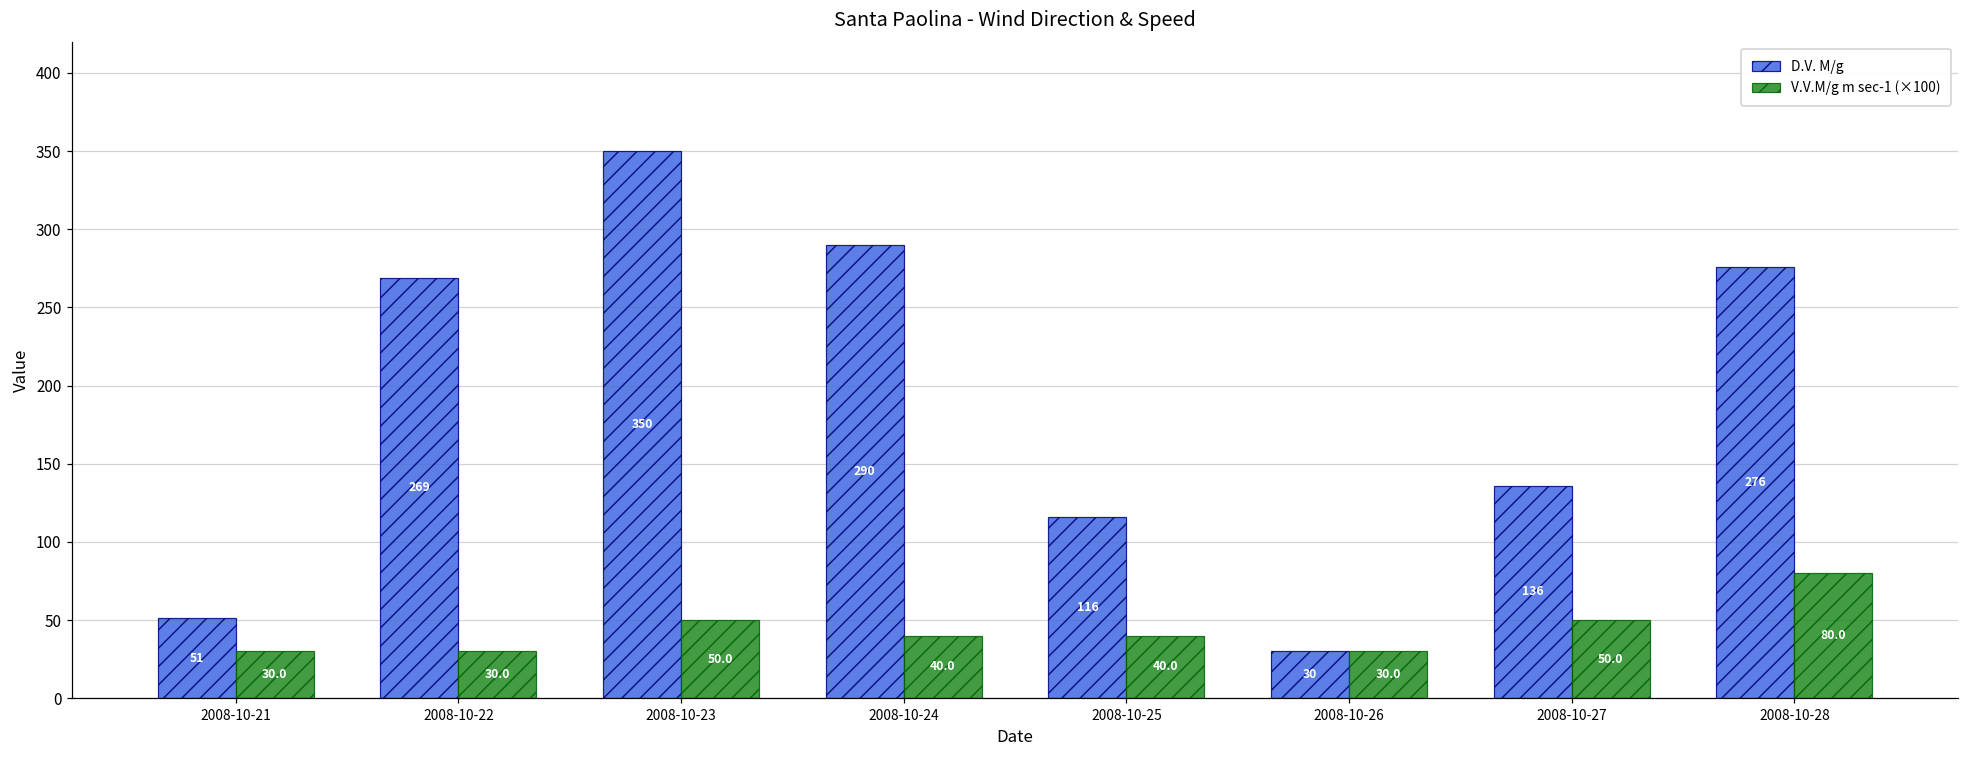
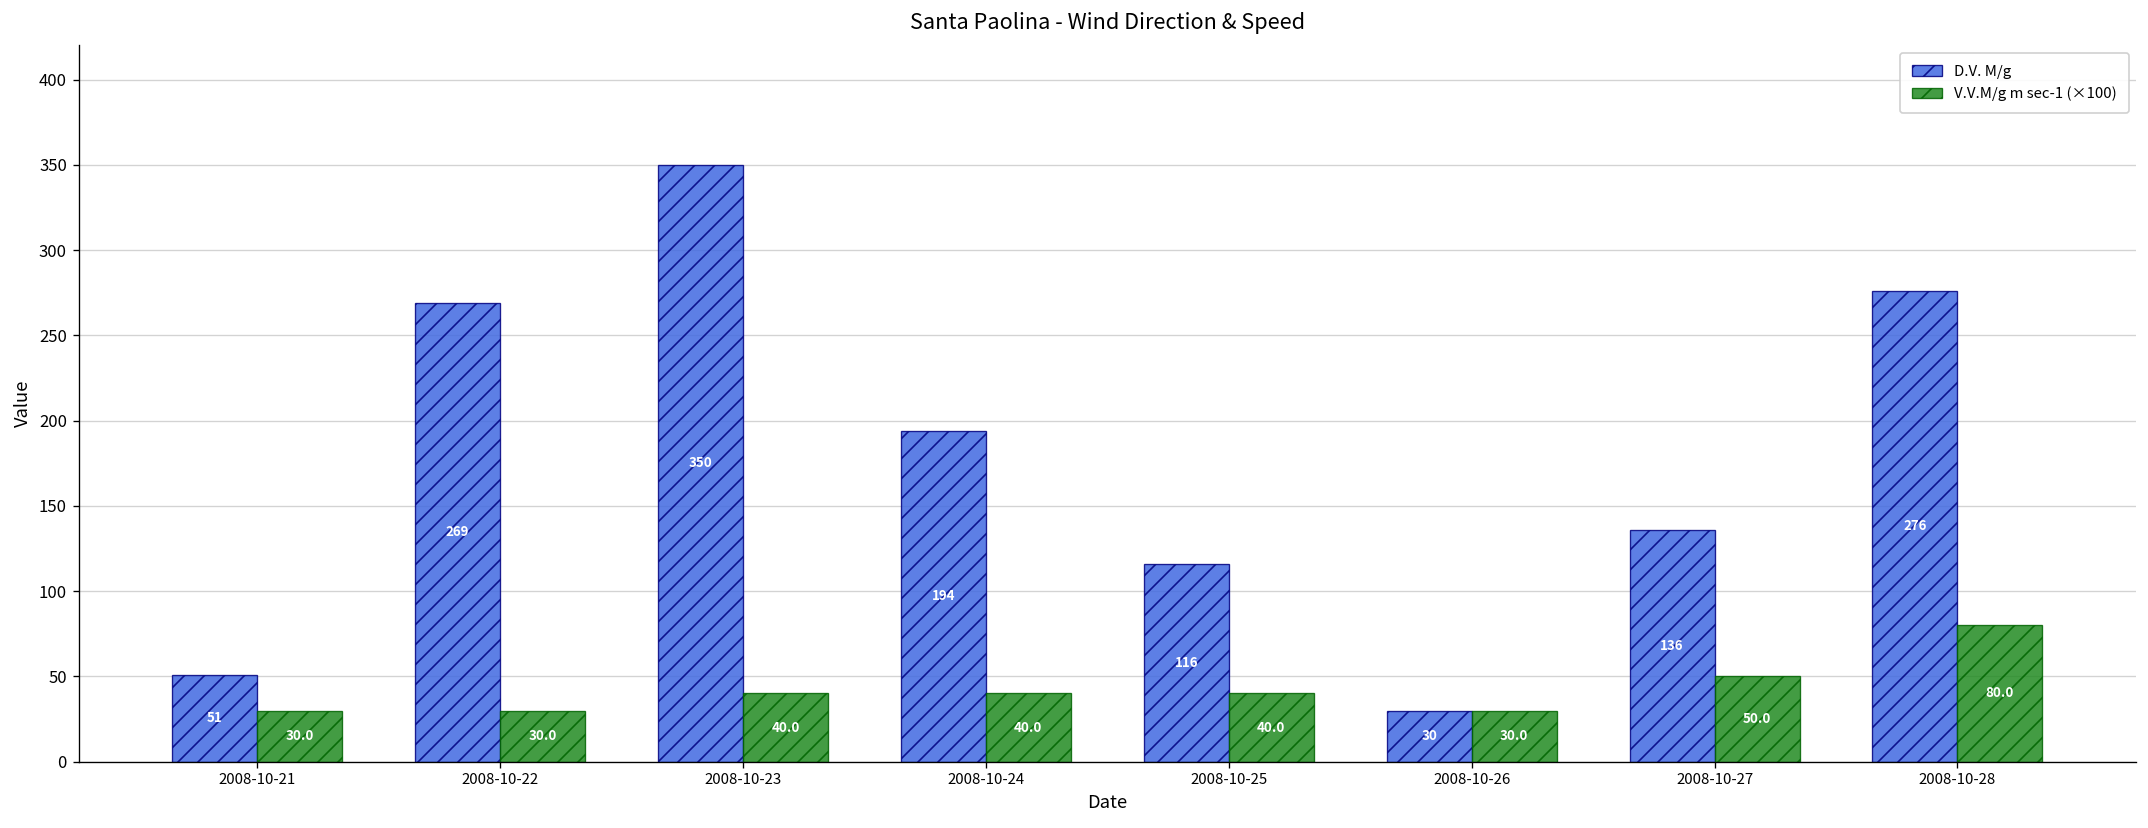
  {
    "D.V. M/g": {
      "2008-10-21": 51,
      "2008-10-22": 269,
      "2008-10-23": 350,
-     "2008-10-24": 290,
+     "2008-10-24": 194,
      "2008-10-25": 116,
      "2008-10-26": 30,
      "2008-10-27": 136,
      "2008-10-28": 276
    },
    "V.V.M/g m sec-1 (×100)": {
      "2008-10-21": 30.0,
      "2008-10-22": 30.0,
-     "2008-10-23": 50.0,
+     "2008-10-23": 40.0,
      "2008-10-24": 40.0,
      "2008-10-25": 40.0,
      "2008-10-26": 30.0,
      "2008-10-27": 50.0,
      "2008-10-28": 80.0
    }
  }
